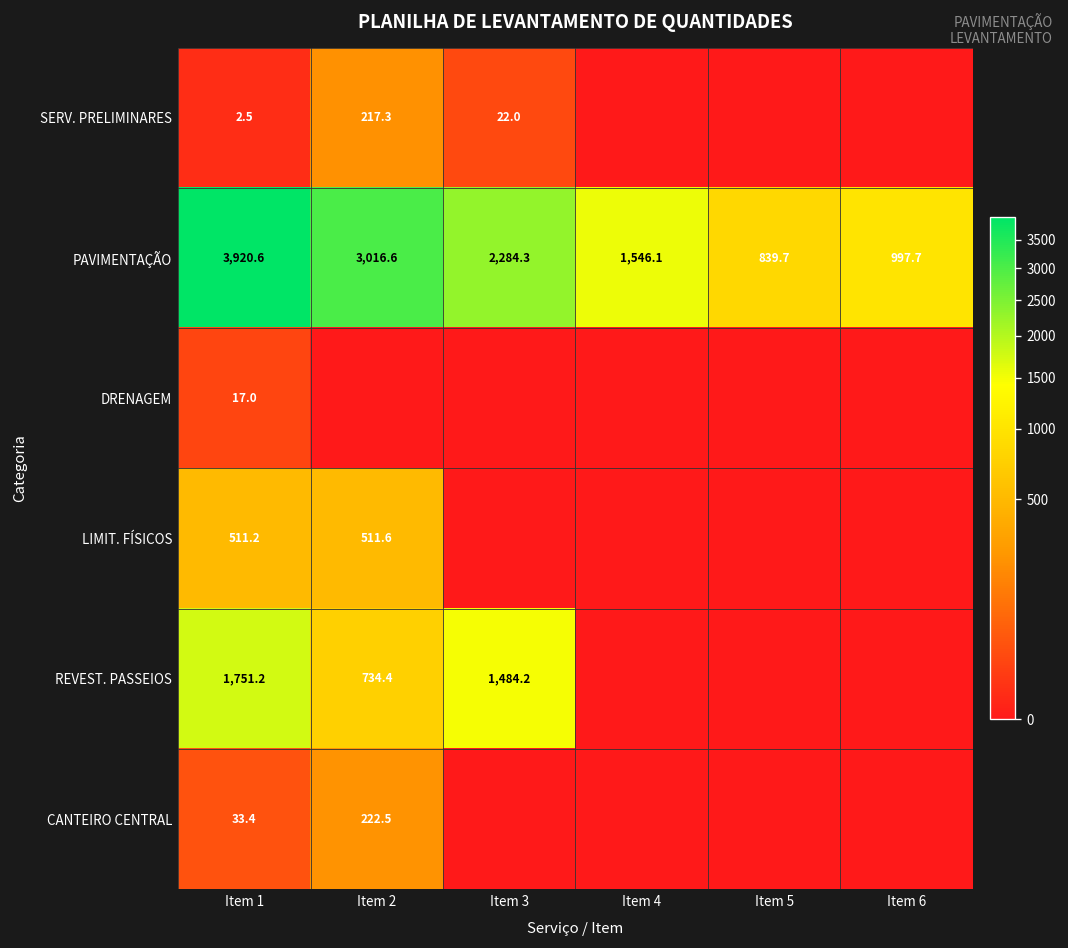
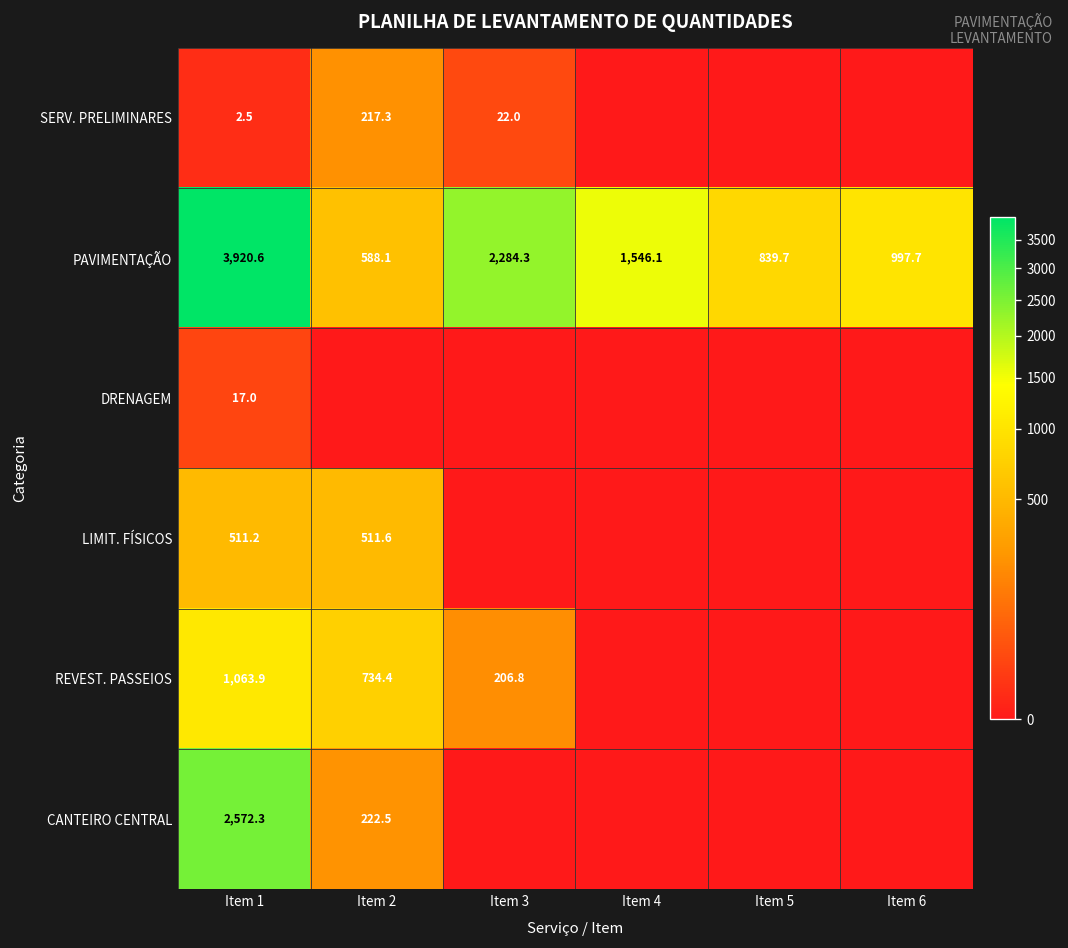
  {
    "SERV. PRELIMINARES": {
      "Item 1": "2.5",
      "Item 2": "217.3",
      "Item 3": "22.0"
    },
    "PAVIMENTAÇÃO": {
      "Item 1": "3,920.6",
-     "Item 2": "3,016.6",
+     "Item 2": "588.1",
      "Item 3": "2,284.3",
      "Item 4": "1,546.1",
      "Item 5": "839.7",
      "Item 6": "997.7"
    },
    "DRENAGEM": {
      "Item 1": "17.0"
    },
    "LIMIT. FÍSICOS": {
      "Item 1": "511.2",
      "Item 2": "511.6"
    },
    "REVEST. PASSEIOS": {
-     "Item 1": "1,751.2",
+     "Item 1": "1,063.9",
      "Item 2": "734.4",
-     "Item 3": "1,484.2"
+     "Item 3": "206.8"
    },
    "CANTEIRO CENTRAL": {
-     "Item 1": "33.4",
+     "Item 1": "2,572.3",
      "Item 2": "222.5"
    }
  }
